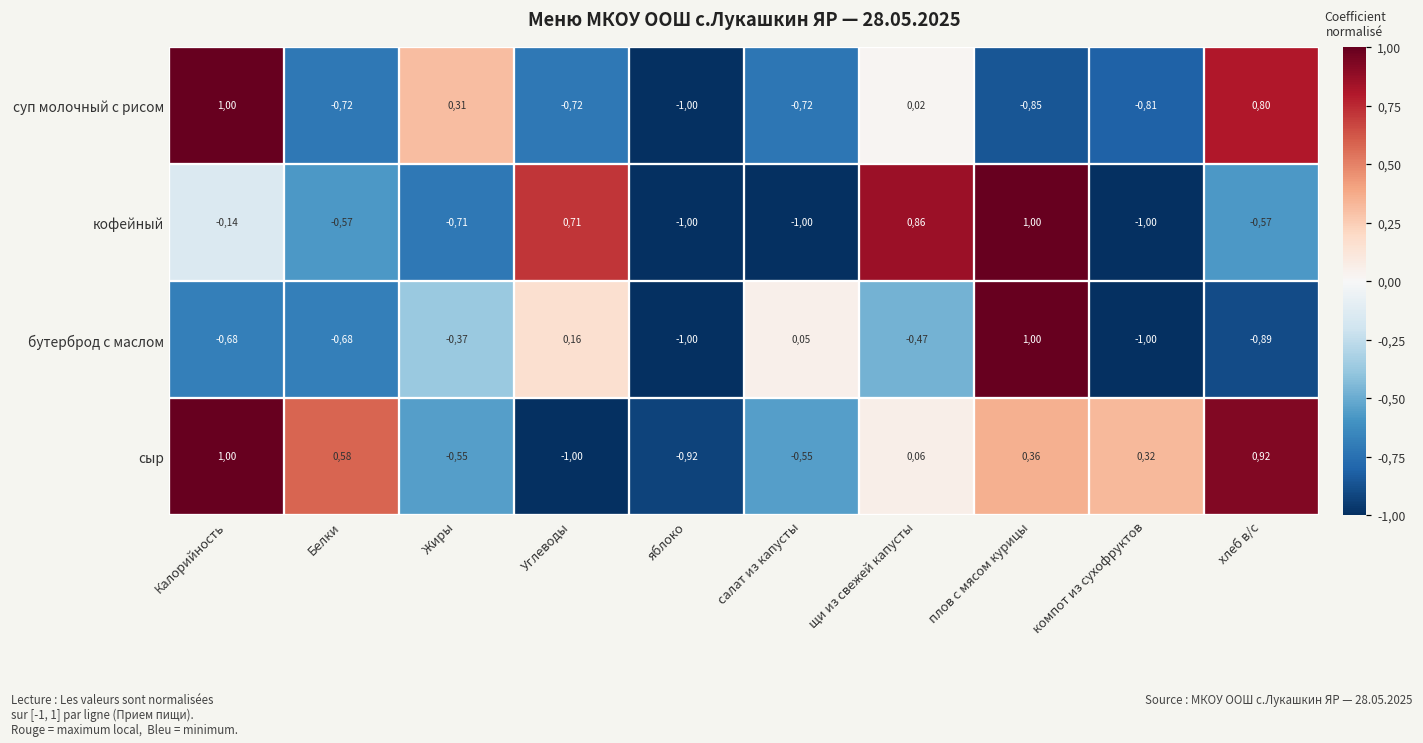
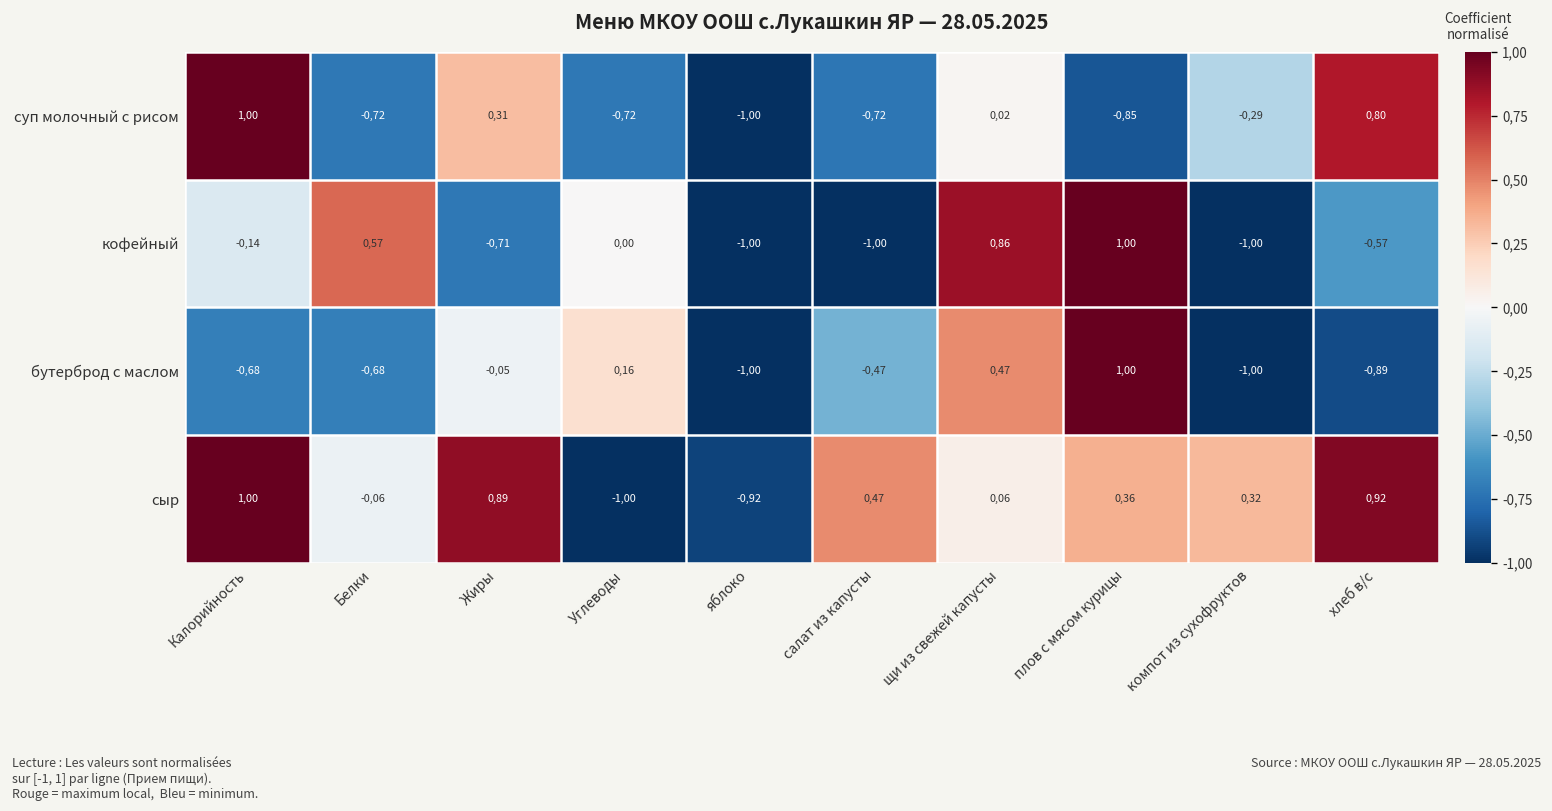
  {
    "суп молочный с рисом": {
      "Калорийность": "1,00",
      "Белки": "-0,72",
      "Жиры": "0,31",
      "Углеводы": "-0,72",
      "яблоко": "-1,00",
      "салат из капусты": "-0,72",
      "щи из свежей капусты": "0,02",
      "плов с мясом курицы": "-0,85",
-     "компот из сухофруктов": "-0,81",
+     "компот из сухофруктов": "-0,29",
      "хлеб в/с": "0,80"
    },
    "кофейный": {
      "Калорийность": "-0,14",
-     "Белки": "-0,57",
+     "Белки": "0,57",
      "Жиры": "-0,71",
-     "Углеводы": "0,71",
+     "Углеводы": "0,00",
      "яблоко": "-1,00",
      "салат из капусты": "-1,00",
      "щи из свежей капусты": "0,86",
      "плов с мясом курицы": "1,00",
      "компот из сухофруктов": "-1,00",
      "хлеб в/с": "-0,57"
    },
    "бутерброд с маслом": {
      "Калорийность": "-0,68",
      "Белки": "-0,68",
-     "Жиры": "-0,37",
+     "Жиры": "-0,05",
      "Углеводы": "0,16",
      "яблоко": "-1,00",
-     "салат из капусты": "0,05",
-     "щи из свежей капусты": "-0,47",
+     "салат из капусты": "-0,47",
+     "щи из свежей капусты": "0,47",
      "плов с мясом курицы": "1,00",
      "компот из сухофруктов": "-1,00",
      "хлеб в/с": "-0,89"
    },
    "сыр": {
      "Калорийность": "1,00",
-     "Белки": "0,58",
-     "Жиры": "-0,55",
+     "Белки": "-0,06",
+     "Жиры": "0,89",
      "Углеводы": "-1,00",
      "яблоко": "-0,92",
-     "салат из капусты": "-0,55",
+     "салат из капусты": "0,47",
      "щи из свежей капусты": "0,06",
      "плов с мясом курицы": "0,36",
      "компот из сухофруктов": "0,32",
      "хлеб в/с": "0,92"
    }
  }
